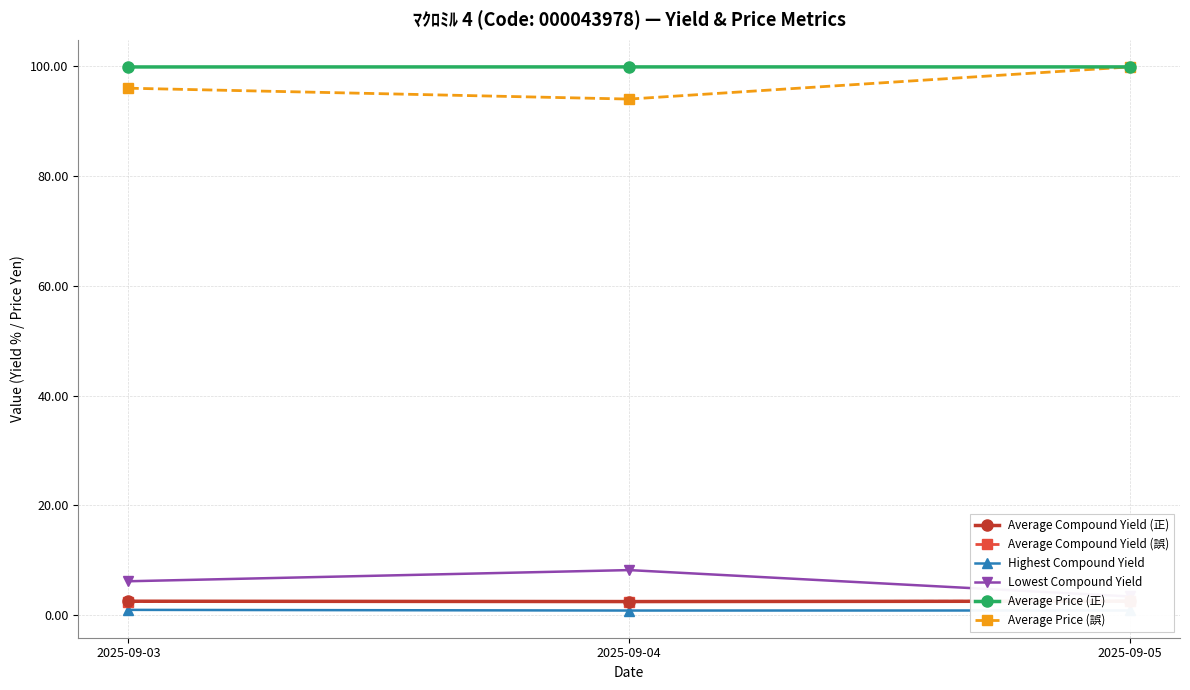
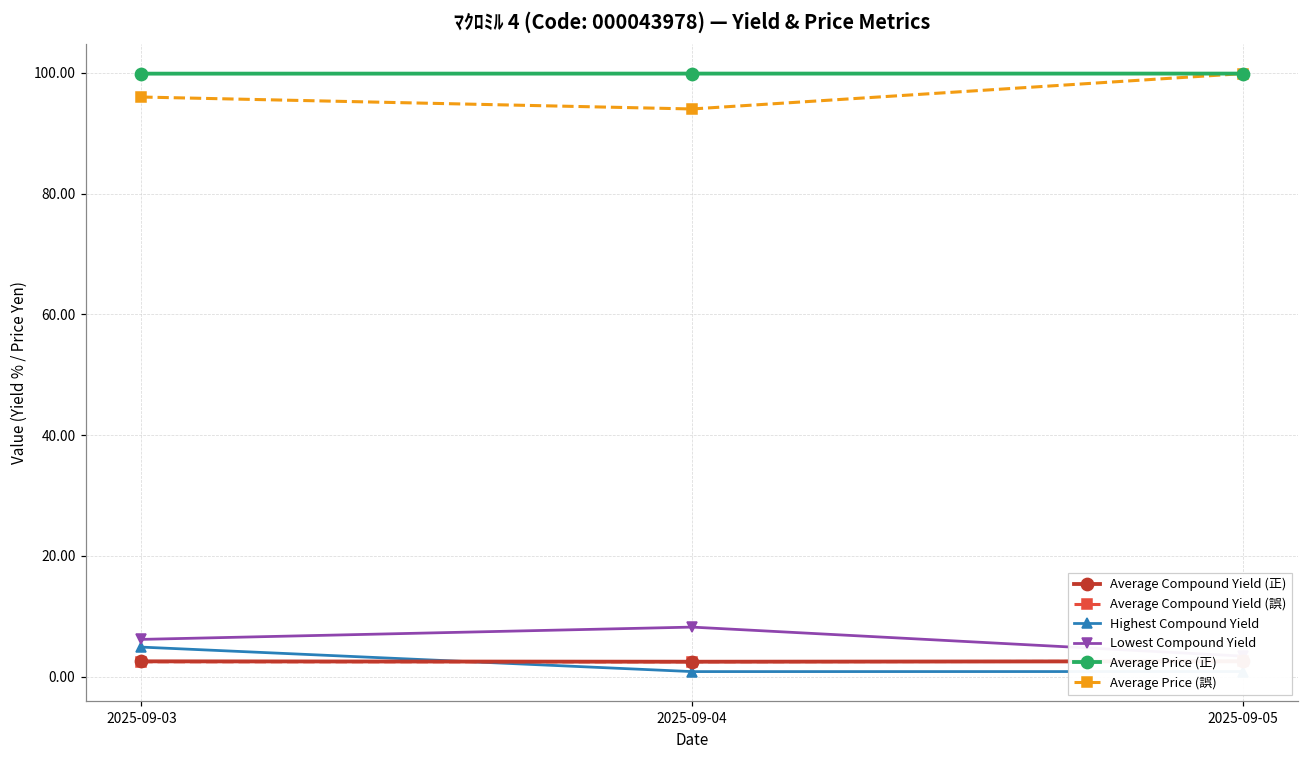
  {
    "Highest Compound Yield": {
-     "2025-09-03": 1,
+     "2025-09-03": 5,
      "2025-09-04": 1
    },
    "Lowest Compound Yield": {
      "2025-09-03": 6,
      "2025-09-04": 8
    },
    "Average Price (正)": {
      "2025-09-03": 100,
      "2025-09-04": 100
    },
    "Average Price (誤)": {
      "2025-09-03": 96,
      "2025-09-04": 94
    }
  }
